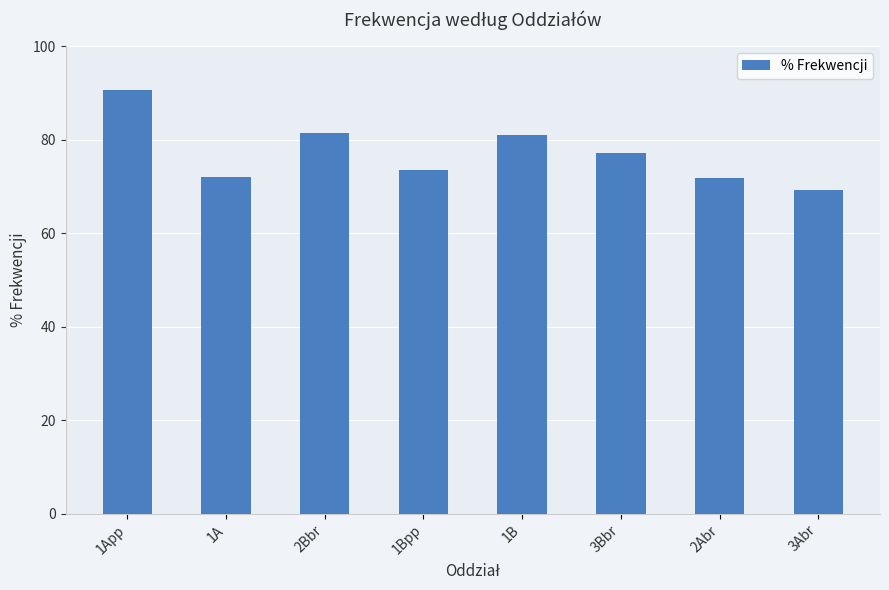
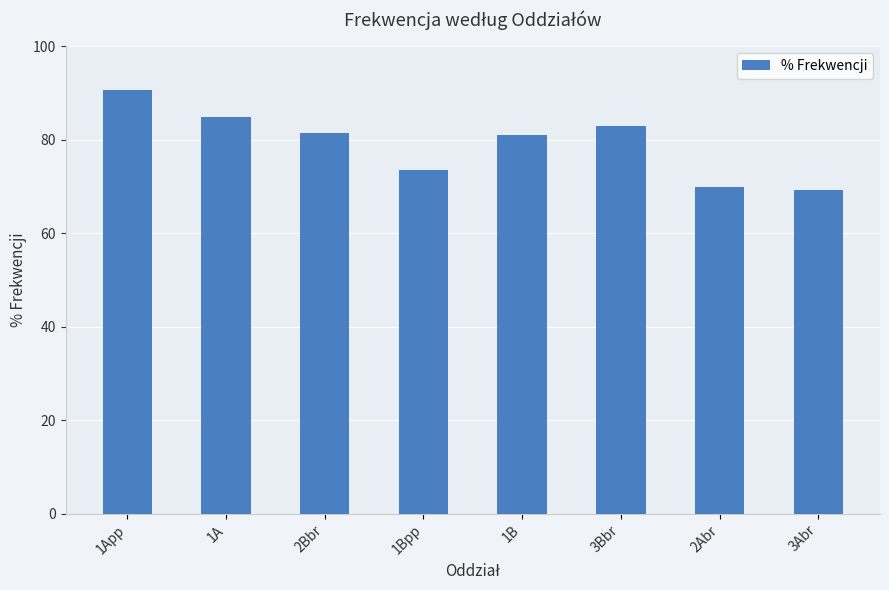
  {
    "1App": 91,
-   "1A": 72,
+   "1A": 85,
    "2Bbr": 81,
    "1Bpp": 74,
    "1B": 81,
-   "3Bbr": 77,
-   "2Abr": 72,
+   "3Bbr": 83,
+   "2Abr": 70,
    "3Abr": 69
  }
